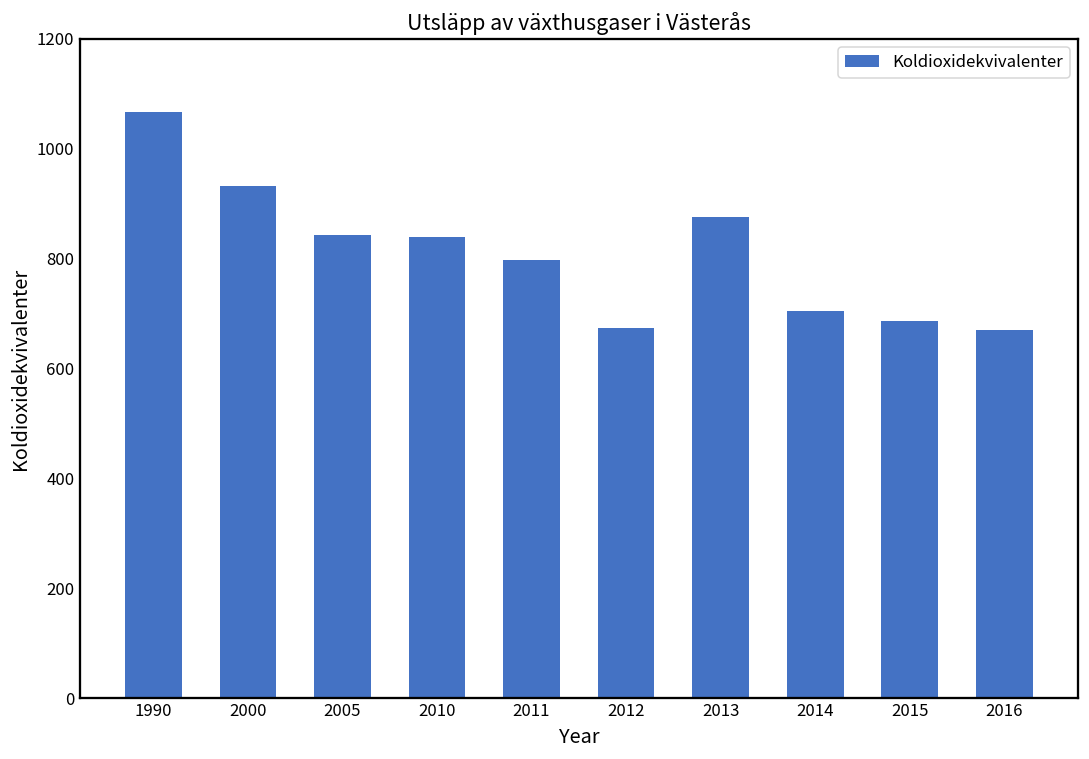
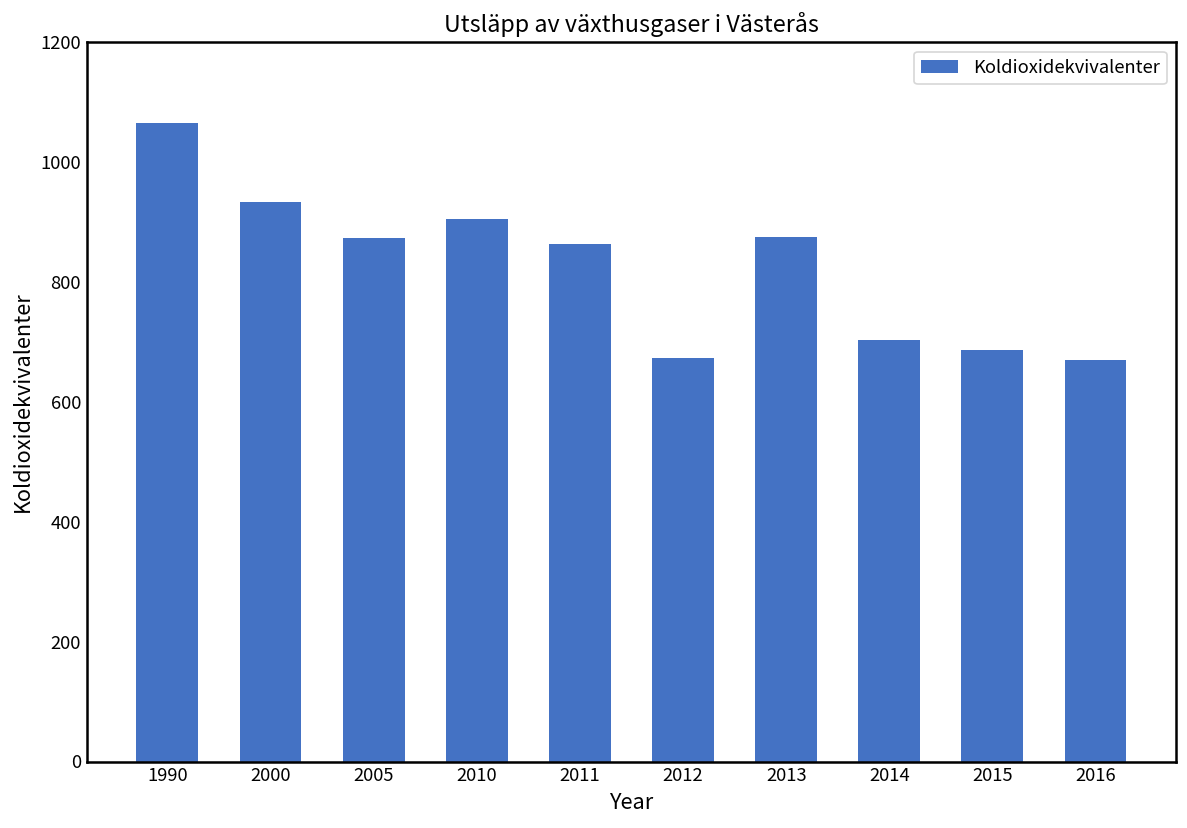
  {
    "1990": 1070,
    "2000": 930,
-   "2005": 840,
-   "2010": 840,
-   "2011": 800,
+   "2005": 870,
+   "2010": 910,
+   "2011": 860,
    "2012": 670,
    "2013": 880,
    "2014": 700,
    "2015": 690,
    "2016": 670
  }
